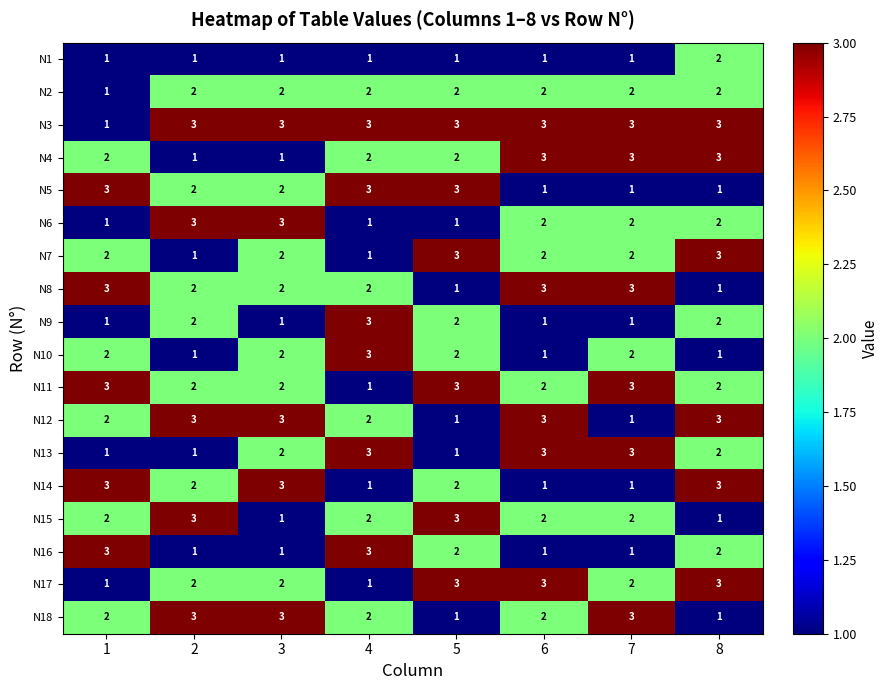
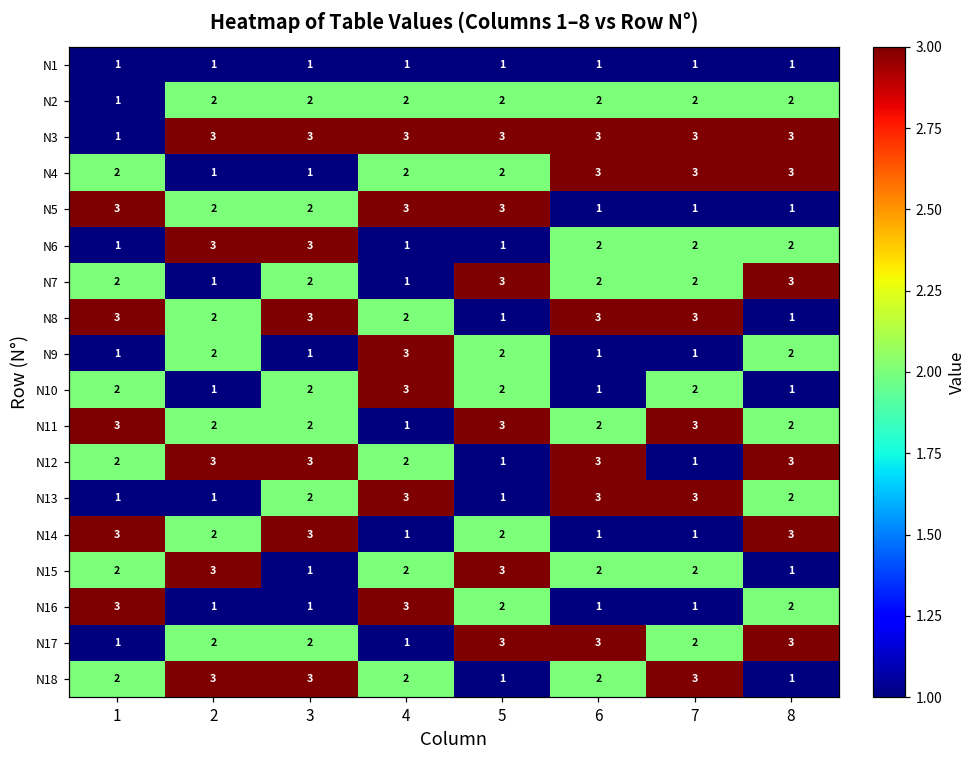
  {
    "N1": {
      "1": 1,
      "2": 1,
      "3": 1,
      "4": 1,
      "5": 1,
      "6": 1,
      "7": 1,
-     "8": 2
+     "8": 1
    },
    "N2": {
      "1": 1,
      "2": 2,
      "3": 2,
      "4": 2,
      "5": 2,
      "6": 2,
      "7": 2,
      "8": 2
    },
    "N3": {
      "1": 1,
      "2": 3,
      "3": 3,
      "4": 3,
      "5": 3,
      "6": 3,
      "7": 3,
      "8": 3
    },
    "N4": {
      "1": 2,
      "2": 1,
      "3": 1,
      "4": 2,
      "5": 2,
      "6": 3,
      "7": 3,
      "8": 3
    },
    "N5": {
      "1": 3,
      "2": 2,
      "3": 2,
      "4": 3,
      "5": 3,
      "6": 1,
      "7": 1,
      "8": 1
    },
    "N6": {
      "1": 1,
      "2": 3,
      "3": 3,
      "4": 1,
      "5": 1,
      "6": 2,
      "7": 2,
      "8": 2
    },
    "N7": {
      "1": 2,
      "2": 1,
      "3": 2,
      "4": 1,
      "5": 3,
      "6": 2,
      "7": 2,
      "8": 3
    },
    "N8": {
      "1": 3,
      "2": 2,
-     "3": 2,
+     "3": 3,
      "4": 2,
      "5": 1,
      "6": 3,
      "7": 3,
      "8": 1
    },
    "N9": {
      "1": 1,
      "2": 2,
      "3": 1,
      "4": 3,
      "5": 2,
      "6": 1,
      "7": 1,
      "8": 2
    },
    "N10": {
      "1": 2,
      "2": 1,
      "3": 2,
      "4": 3,
      "5": 2,
      "6": 1,
      "7": 2,
      "8": 1
    },
    "N11": {
      "1": 3,
      "2": 2,
      "3": 2,
      "4": 1,
      "5": 3,
      "6": 2,
      "7": 3,
      "8": 2
    },
    "N12": {
      "1": 2,
      "2": 3,
      "3": 3,
      "4": 2,
      "5": 1,
      "6": 3,
      "7": 1,
      "8": 3
    },
    "N13": {
      "1": 1,
      "2": 1,
      "3": 2,
      "4": 3,
      "5": 1,
      "6": 3,
      "7": 3,
      "8": 2
    },
    "N14": {
      "1": 3,
      "2": 2,
      "3": 3,
      "4": 1,
      "5": 2,
      "6": 1,
      "7": 1,
      "8": 3
    },
    "N15": {
      "1": 2,
      "2": 3,
      "3": 1,
      "4": 2,
      "5": 3,
      "6": 2,
      "7": 2,
      "8": 1
    },
    "N16": {
      "1": 3,
      "2": 1,
      "3": 1,
      "4": 3,
      "5": 2,
      "6": 1,
      "7": 1,
      "8": 2
    },
    "N17": {
      "1": 1,
      "2": 2,
      "3": 2,
      "4": 1,
      "5": 3,
      "6": 3,
      "7": 2,
      "8": 3
    },
    "N18": {
      "1": 2,
      "2": 3,
      "3": 3,
      "4": 2,
      "5": 1,
      "6": 2,
      "7": 3,
      "8": 1
    }
  }
